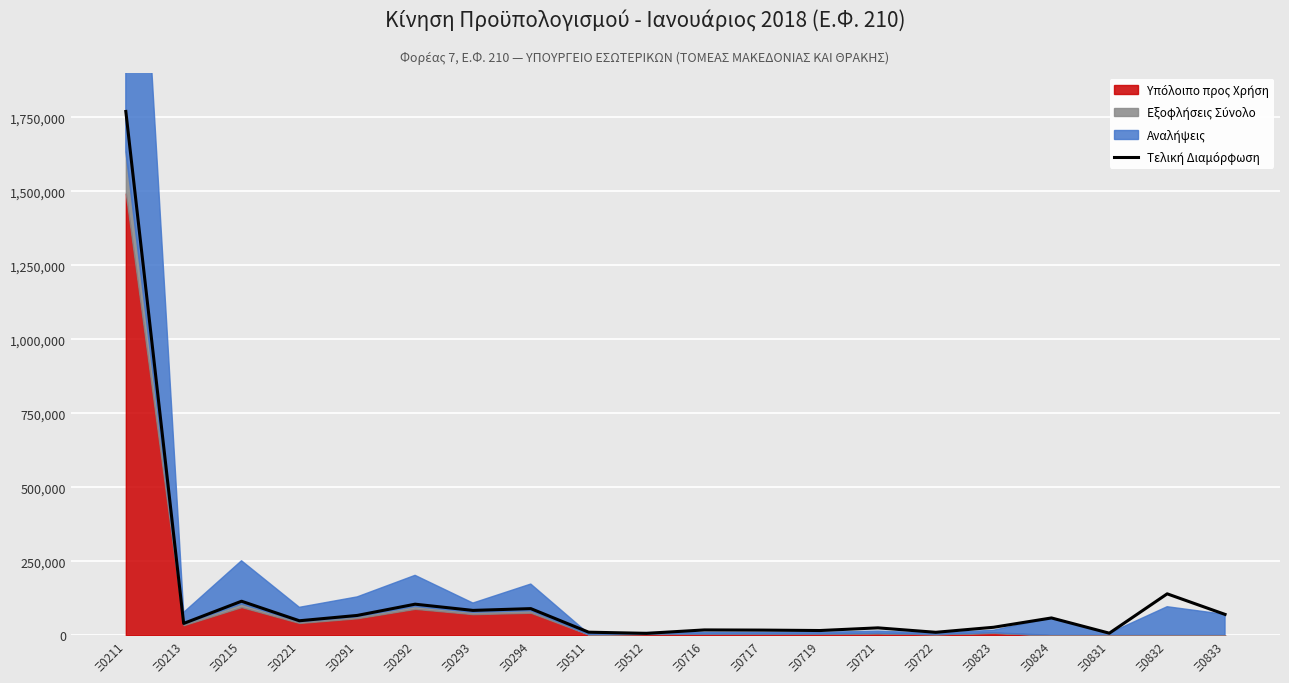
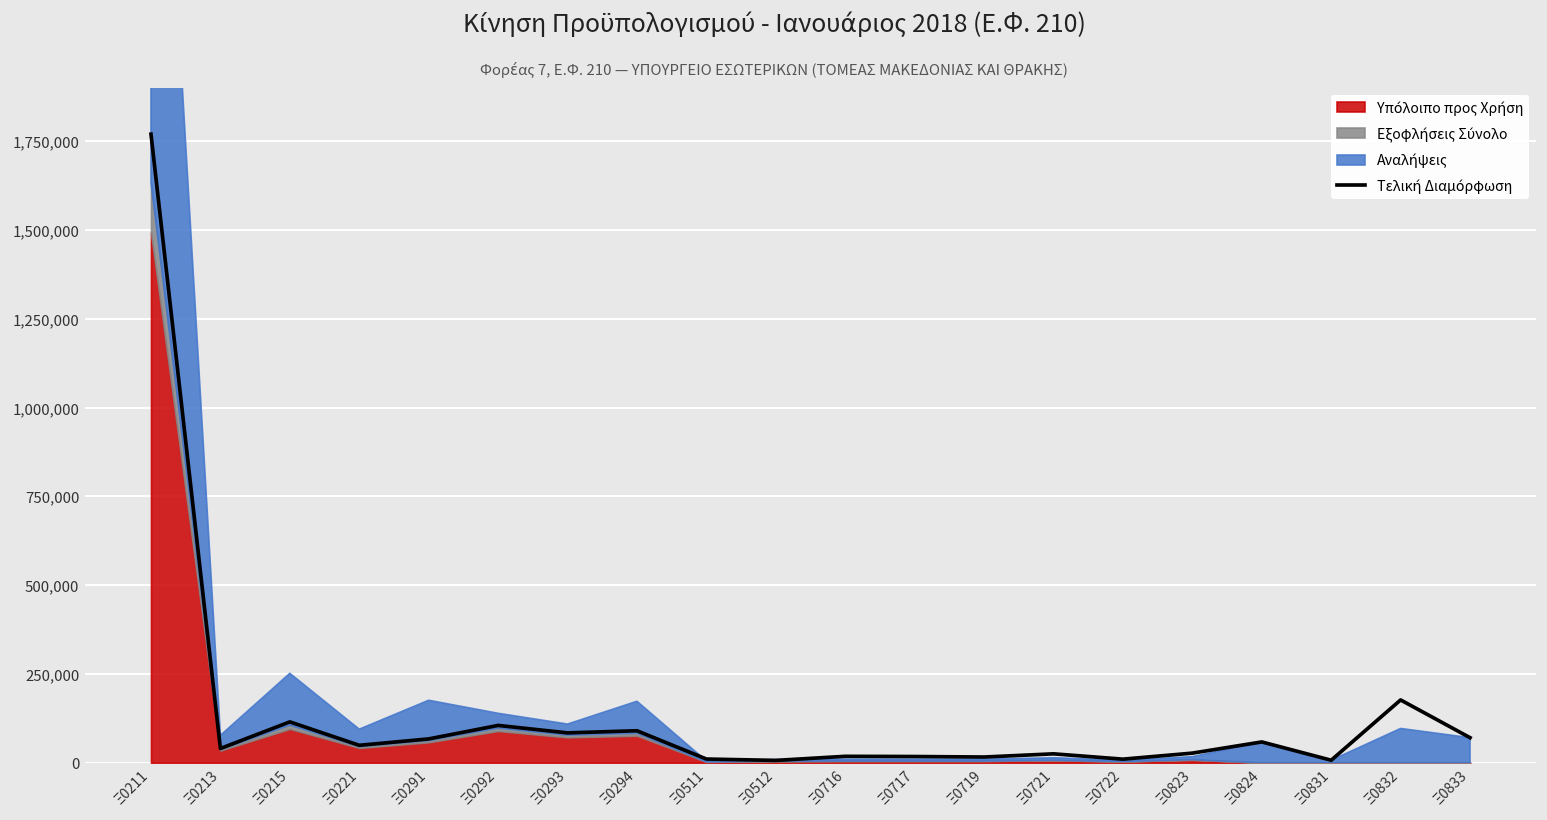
  {
    "Τελική Διαμόρφωση": {
      "Ξ0211": "1,770,000",
      "Ξ0215": "120,000",
      "Ξ0721": "30,000",
      "Ξ0823": "30,000",
-     "Ξ0832": "140,000"
+     "Ξ0832": "180,000"
    },
    "Υπόλοιπο προς Χρήση": {
      "Ξ0211": "1,490,000",
      "Ξ0215": "100,000"
    },
    "Εξοφλήσεις Σύνολο": {
      "Ξ0211": "140,000",
      "Ξ0215": "10,000"
    },
    "Αναλήψεις": {
      "Ξ0213": "40,000",
      "Ξ0215": "150,000",
      "Ξ0221": "50,000",
-     "Ξ0291": "70,000",
-     "Ξ0292": "110,000",
+     "Ξ0291": "110,000",
+     "Ξ0292": "40,000",
      "Ξ0293": "30,000",
      "Ξ0294": "90,000",
      "Ξ0832": "100,000"
    }
  }
